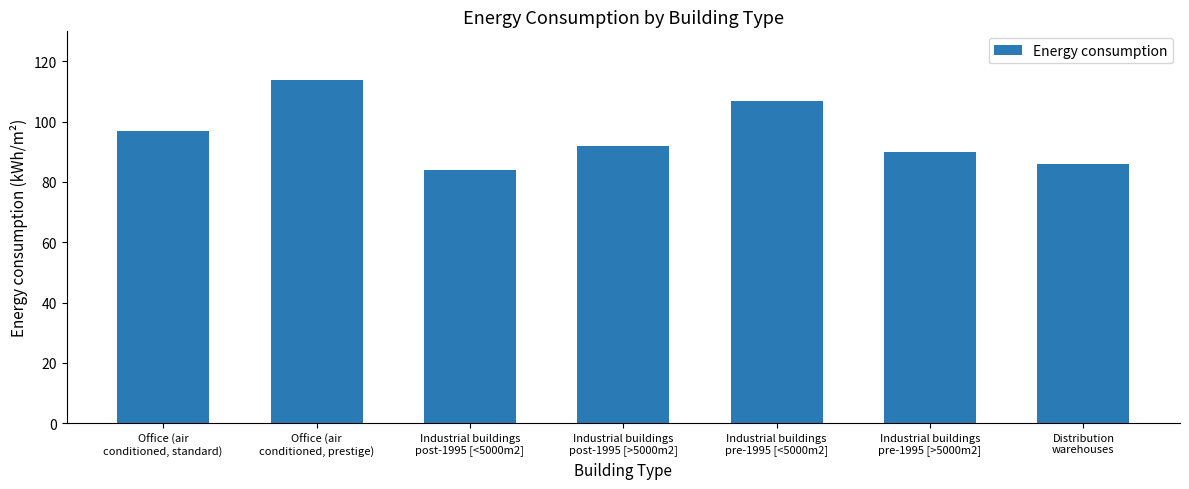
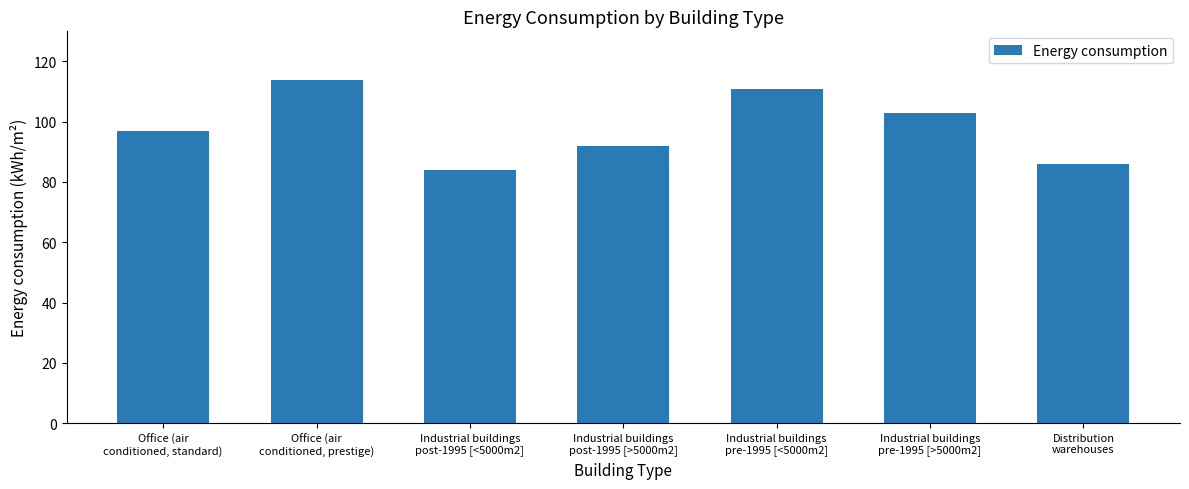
  {
    "Office (air conditioned, standard)": 97,
    "Office (air conditioned, prestige)": 114,
    "Industrial buildings post-1995 [<5000m2]": 84,
    "Industrial buildings post-1995 [>5000m2]": 92,
-   "Industrial buildings pre-1995 [<5000m2]": 107,
-   "Industrial buildings pre-1995 [>5000m2]": 90,
+   "Industrial buildings pre-1995 [<5000m2]": 111,
+   "Industrial buildings pre-1995 [>5000m2]": 103,
    "Distribution warehouses": 86
  }
